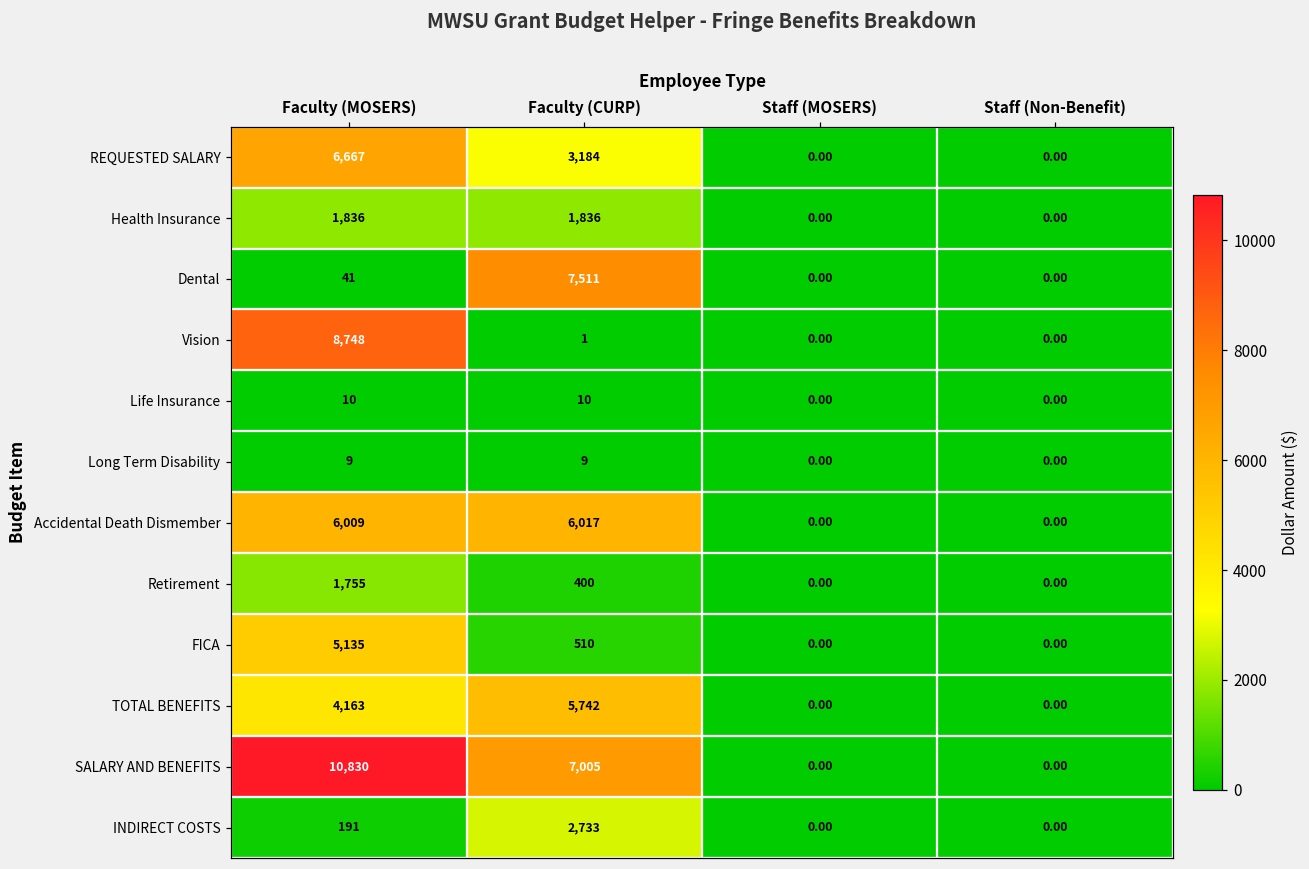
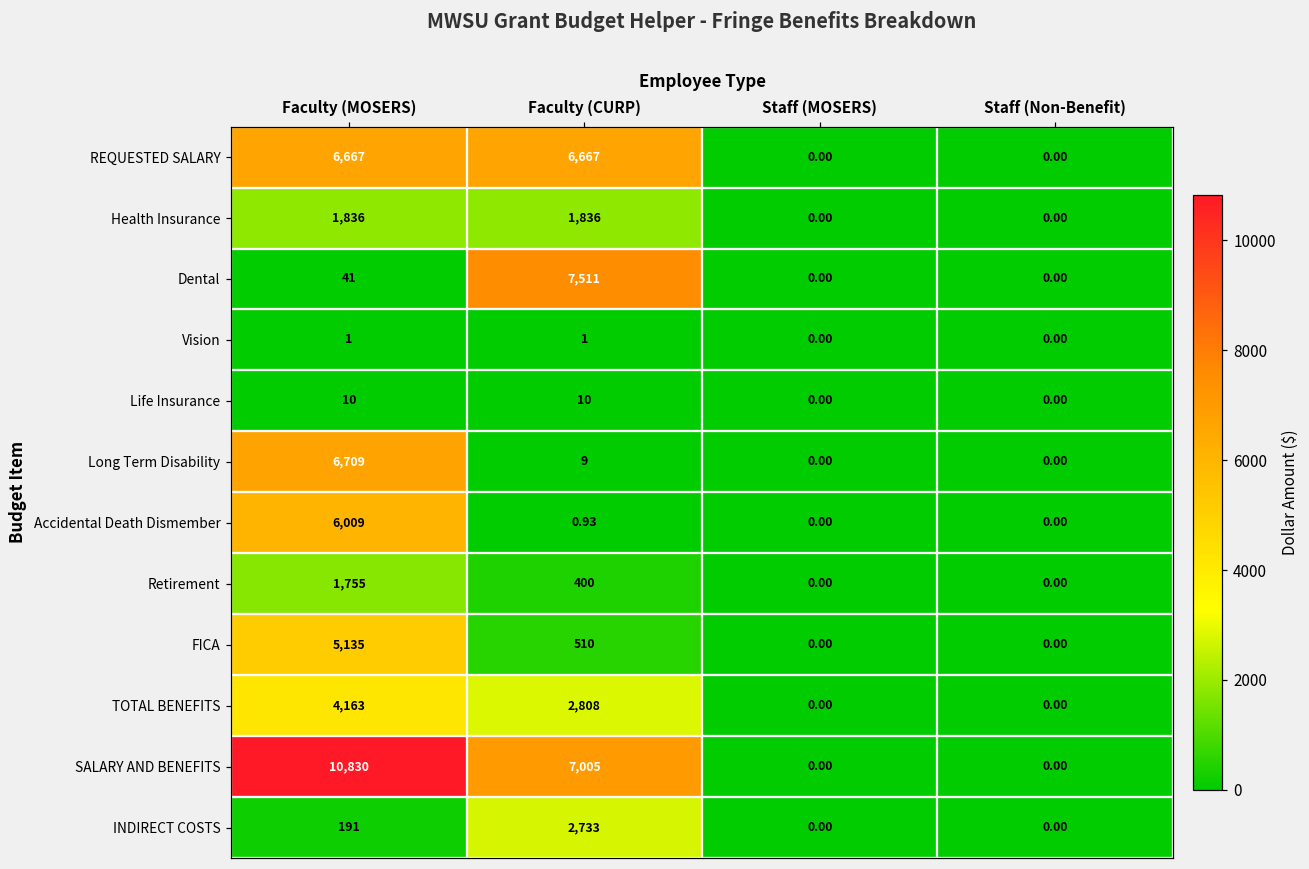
  {
    "REQUESTED SALARY": {
      "Faculty (MOSERS)": "6,667",
-     "Faculty (CURP)": "3,184",
+     "Faculty (CURP)": "6,667",
      "Staff (MOSERS)": "0.00",
      "Staff (Non-Benefit)": "0.00"
    },
    "Health Insurance": {
      "Faculty (MOSERS)": "1,836",
      "Faculty (CURP)": "1,836",
      "Staff (MOSERS)": "0.00",
      "Staff (Non-Benefit)": "0.00"
    },
    "Dental": {
      "Faculty (MOSERS)": "41",
      "Faculty (CURP)": "7,511",
      "Staff (MOSERS)": "0.00",
      "Staff (Non-Benefit)": "0.00"
    },
    "Vision": {
-     "Faculty (MOSERS)": "8,748",
+     "Faculty (MOSERS)": "1",
      "Faculty (CURP)": "1",
      "Staff (MOSERS)": "0.00",
      "Staff (Non-Benefit)": "0.00"
    },
    "Life Insurance": {
      "Faculty (MOSERS)": "10",
      "Faculty (CURP)": "10",
      "Staff (MOSERS)": "0.00",
      "Staff (Non-Benefit)": "0.00"
    },
    "Long Term Disability": {
-     "Faculty (MOSERS)": "9",
+     "Faculty (MOSERS)": "6,709",
      "Faculty (CURP)": "9",
      "Staff (MOSERS)": "0.00",
      "Staff (Non-Benefit)": "0.00"
    },
    "Accidental Death Dismember": {
      "Faculty (MOSERS)": "6,009",
-     "Faculty (CURP)": "6,017",
+     "Faculty (CURP)": "0.93",
      "Staff (MOSERS)": "0.00",
      "Staff (Non-Benefit)": "0.00"
    },
    "Retirement": {
      "Faculty (MOSERS)": "1,755",
      "Faculty (CURP)": "400",
      "Staff (MOSERS)": "0.00",
      "Staff (Non-Benefit)": "0.00"
    },
    "FICA": {
      "Faculty (MOSERS)": "5,135",
      "Faculty (CURP)": "510",
      "Staff (MOSERS)": "0.00",
      "Staff (Non-Benefit)": "0.00"
    },
    "TOTAL BENEFITS": {
      "Faculty (MOSERS)": "4,163",
-     "Faculty (CURP)": "5,742",
+     "Faculty (CURP)": "2,808",
      "Staff (MOSERS)": "0.00",
      "Staff (Non-Benefit)": "0.00"
    },
    "SALARY AND BENEFITS": {
      "Faculty (MOSERS)": "10,830",
      "Faculty (CURP)": "7,005",
      "Staff (MOSERS)": "0.00",
      "Staff (Non-Benefit)": "0.00"
    },
    "INDIRECT COSTS": {
      "Faculty (MOSERS)": "191",
      "Faculty (CURP)": "2,733",
      "Staff (MOSERS)": "0.00",
      "Staff (Non-Benefit)": "0.00"
    }
  }
